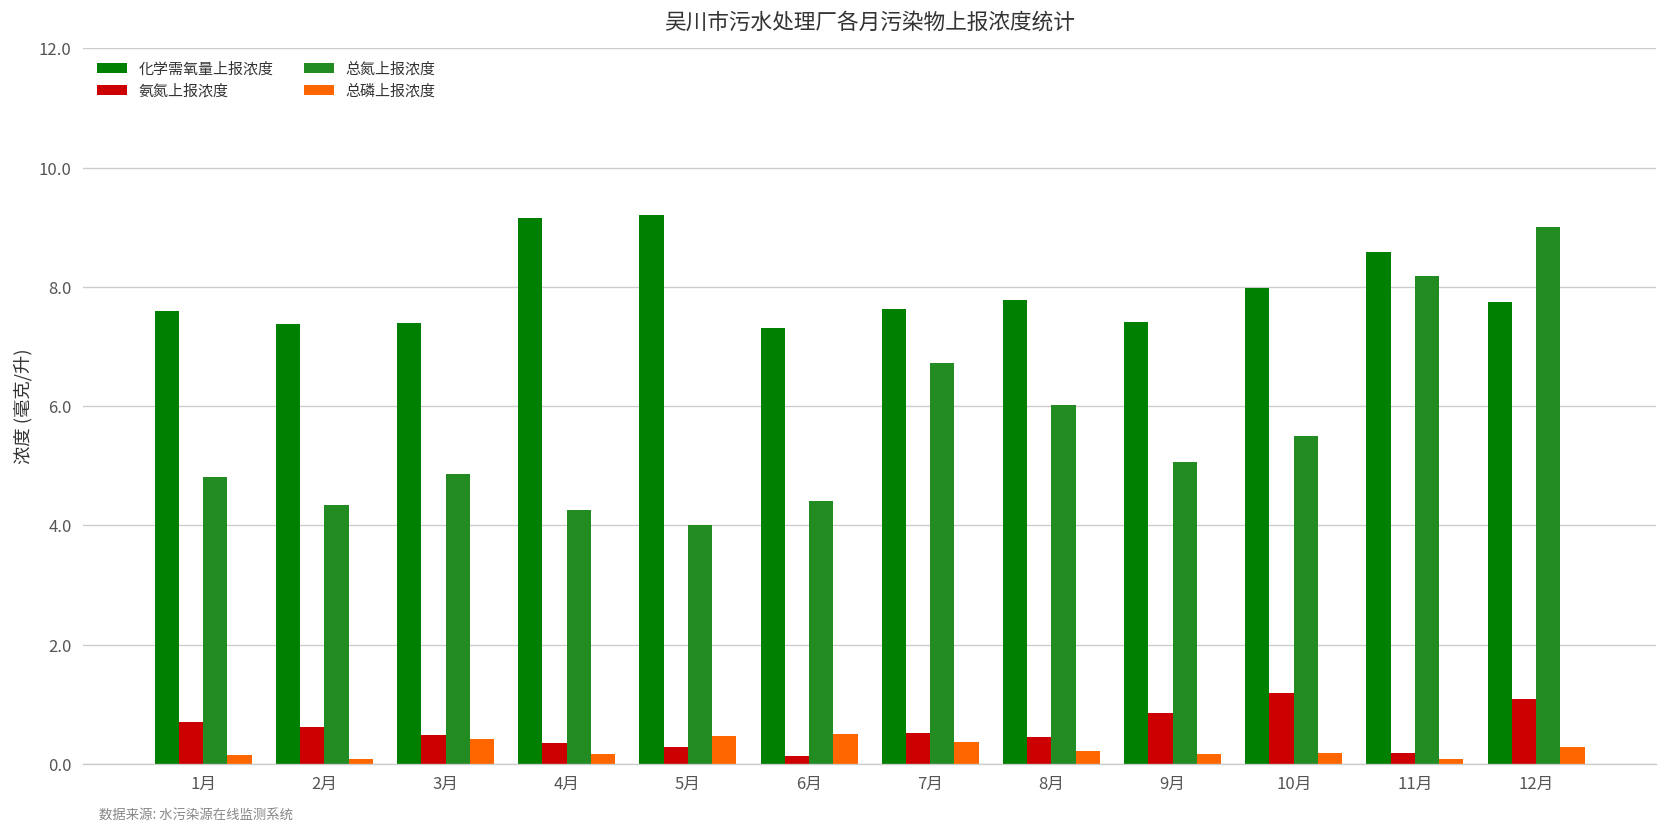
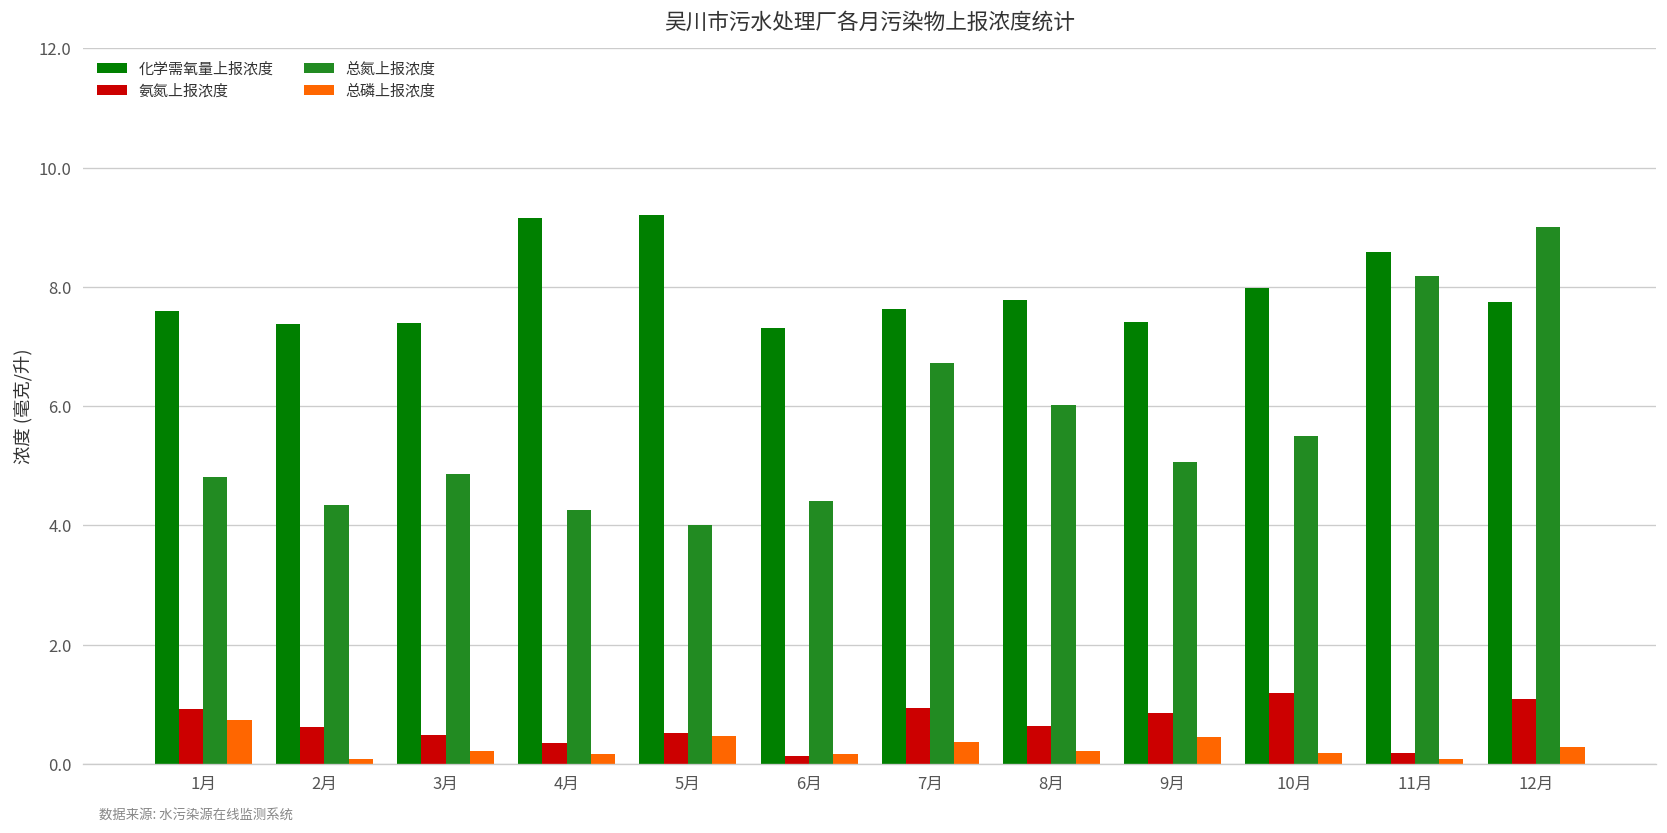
  {
    "氨氮上报浓度": {
-     "1月": 0.7,
+     "1月": 0.9,
      "2月": 0.6,
      "3月": 0.5,
      "4月": 0.3,
-     "5月": 0.3,
+     "5月": 0.5,
      "6月": 0.1,
-     "7月": 0.5,
-     "8月": 0.4,
+     "7月": 0.9,
+     "8月": 0.6,
      "9月": 0.9,
      "10月": 1.2,
      "11月": 0.2,
      "12月": 1.1
    },
    "总磷上报浓度": {
-     "1月": 0.2,
+     "1月": 0.7,
      "2月": 0.1,
-     "3月": 0.4,
+     "3月": 0.2,
      "4月": 0.2,
      "5月": 0.5,
-     "6月": 0.5,
+     "6月": 0.2,
      "7月": 0.4,
      "8月": 0.2,
-     "9月": 0.2,
+     "9月": 0.4,
      "10月": 0.2,
      "11月": 0.1,
      "12月": 0.3
    }
  }
